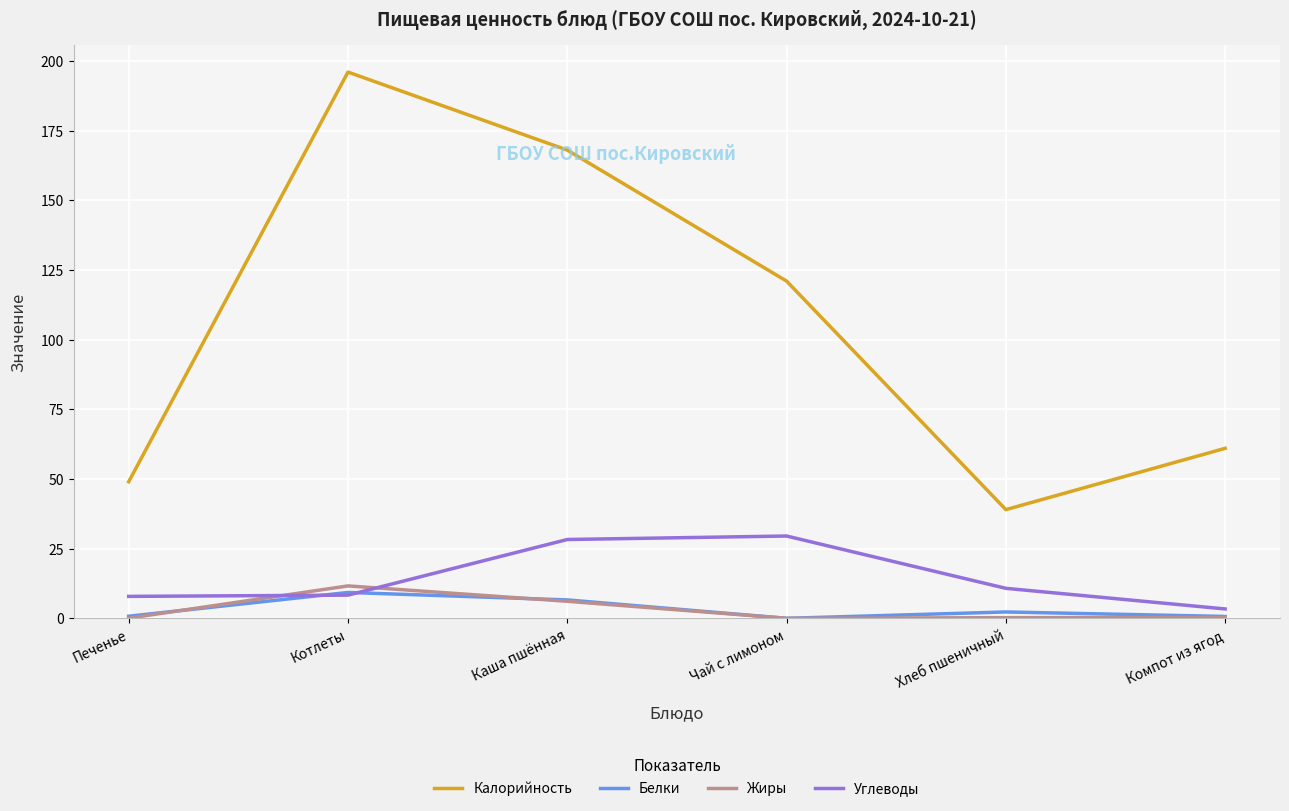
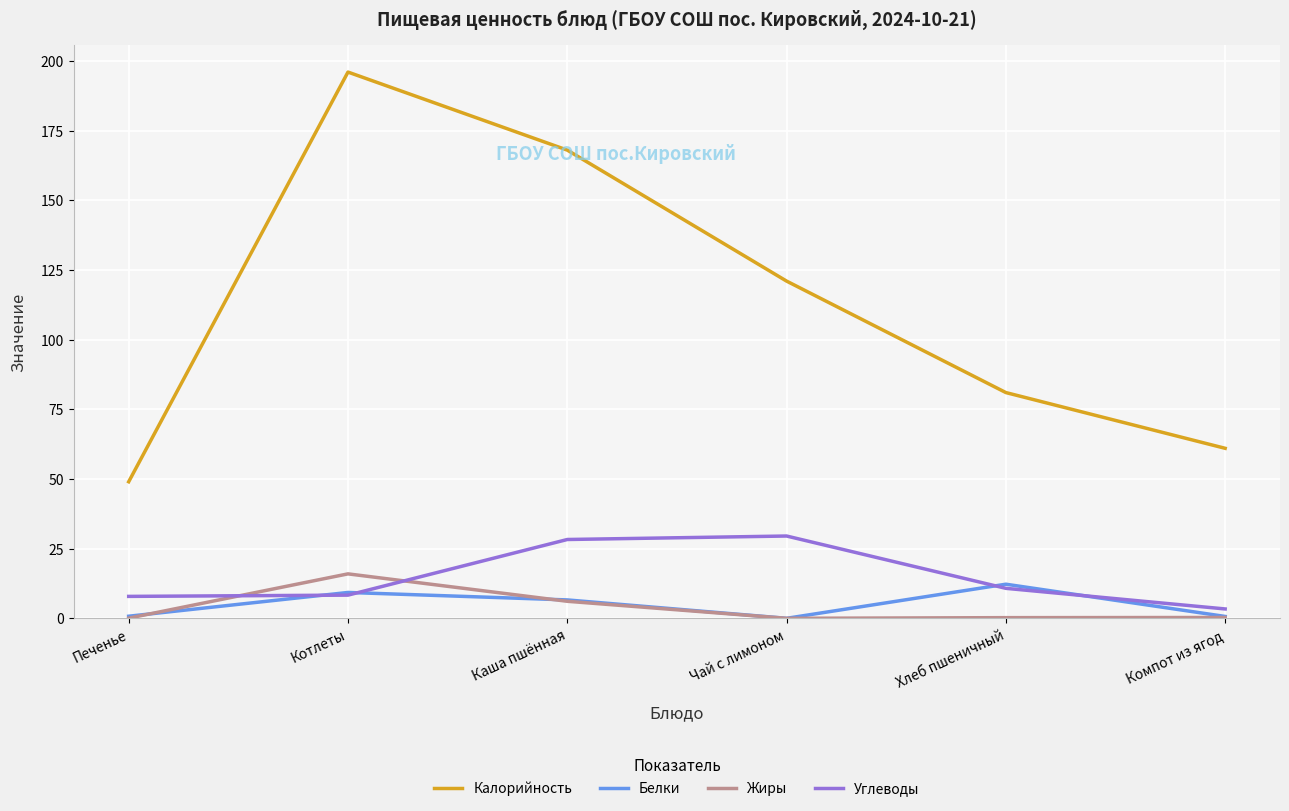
  {
    "Калорийность": {
      "Печенье": 49,
      "Котлеты": 196,
      "Каша пшённая": 168,
      "Чай с лимоном": 121,
-     "Хлеб пшеничный": 39,
+     "Хлеб пшеничный": 81,
      "Компот из ягод": 61
    },
    "Белки": {
      "Котлеты": 9,
-     "Хлеб пшеничный": 2
+     "Хлеб пшеничный": 12
    },
    "Жиры": {
-     "Котлеты": 12,
+     "Котлеты": 16,
      "Хлеб пшеничный": 0
    },
    "Углеводы": {
      "Печенье": 8,
      "Котлеты": 8,
      "Каша пшённая": 28,
      "Чай с лимоном": 30,
      "Хлеб пшеничный": 11,
      "Компот из ягод": 3
    }
  }
